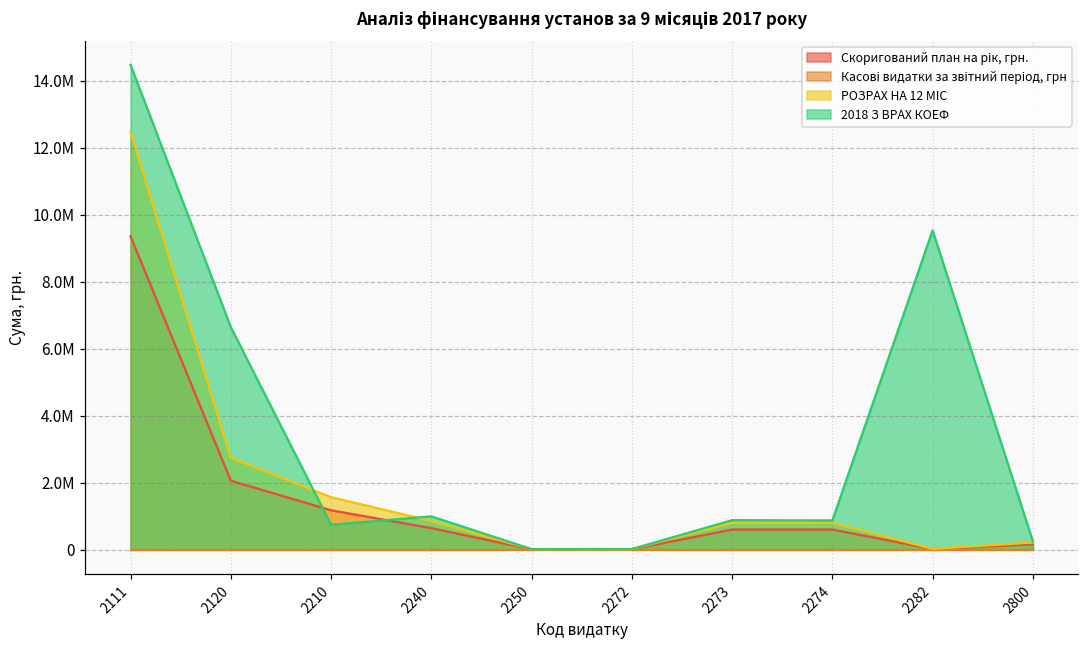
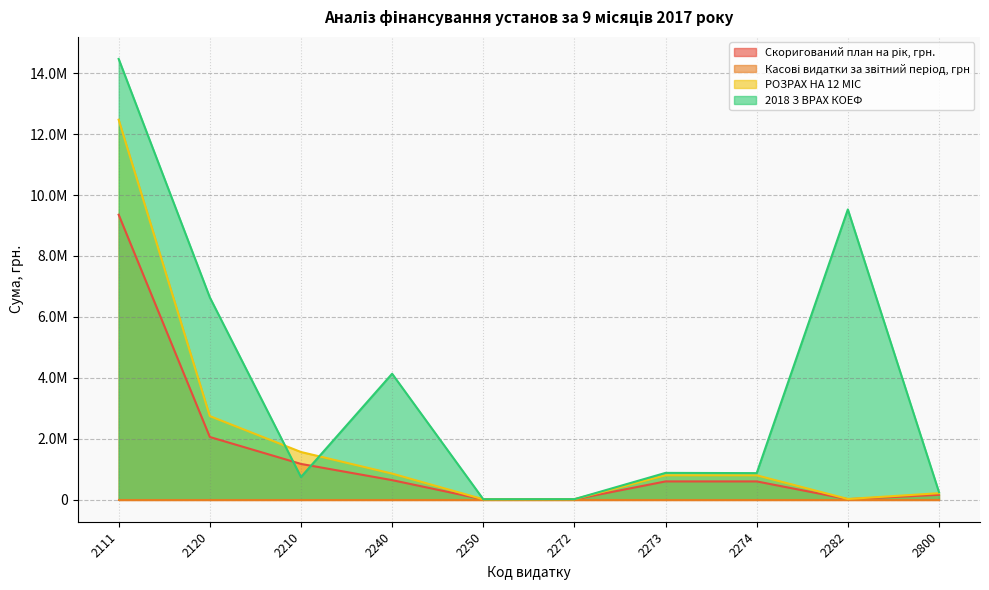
  {
    "РОЗРАХ НА 12 МІС": {
      "2111": 12500000,
      "2120": 2700000,
      "2210": 1600000,
      "2240": 900000
    },
    "2018 З ВРАХ КОЕФ": {
      "2111": 14500000,
      "2120": 6600000,
      "2210": 700000,
-     "2240": 1000000,
+     "2240": 4100000,
      "2282": 9500000
    }
  }
